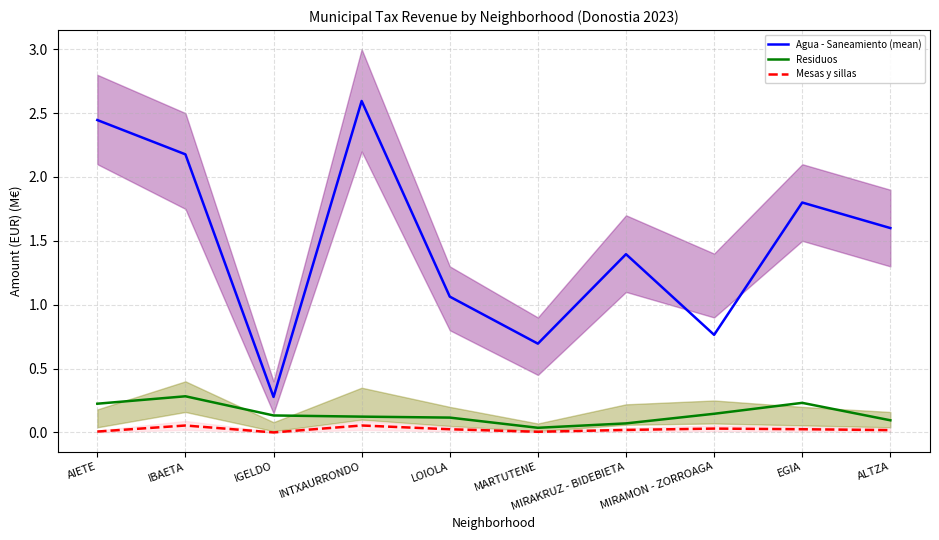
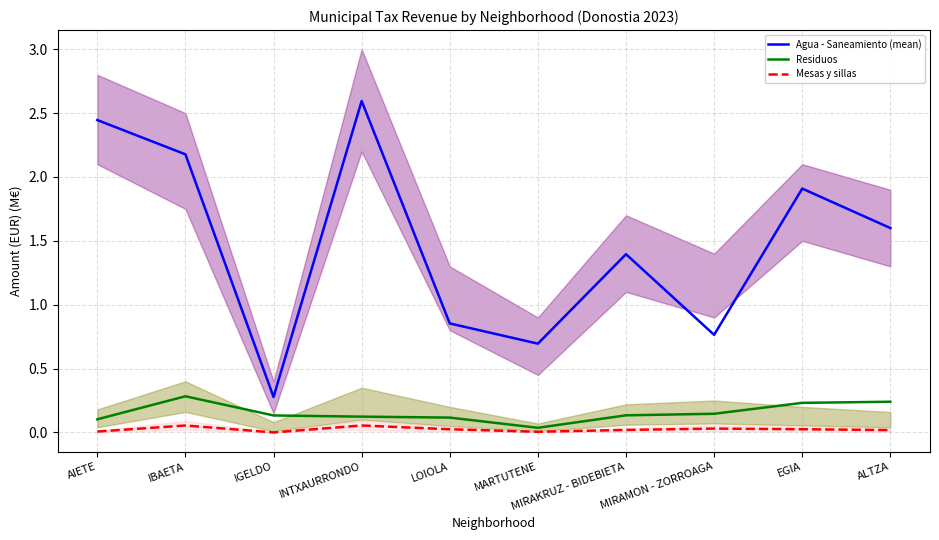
  {
    "Agua - Saneamiento (mean)": {
      "AIETE": 2.45,
      "IBAETA": 2.18,
      "IGELDO": 0.28,
      "INTXAURRONDO": 2.59,
-     "LOIOLA": 1.06,
+     "LOIOLA": 0.85,
      "MARTUTENE": 0.69,
      "MIRAKRUZ - BIDEBIETA": 1.40,
      "MIRAMON - ZORROAGA": 0.76,
-     "EGIA": 1.80,
+     "EGIA": 1.91,
      "ALTZA": 1.60
    },
    "Residuos": {
-     "AIETE": 0.22,
+     "AIETE": 0.10,
      "IBAETA": 0.28,
      "IGELDO": 0.13,
      "INTXAURRONDO": 0.12,
      "LOIOLA": 0.12,
      "MARTUTENE": 0.04,
-     "MIRAKRUZ - BIDEBIETA": 0.07,
+     "MIRAKRUZ - BIDEBIETA": 0.13,
      "MIRAMON - ZORROAGA": 0.15,
      "EGIA": 0.23,
-     "ALTZA": 0.10
+     "ALTZA": 0.24
    },
    "Mesas y sillas": {
      "IBAETA": 0.05,
      "INTXAURRONDO": 0.05,
      "LOIOLA": 0.02,
      "MIRAMON - ZORROAGA": 0.03
    }
  }
